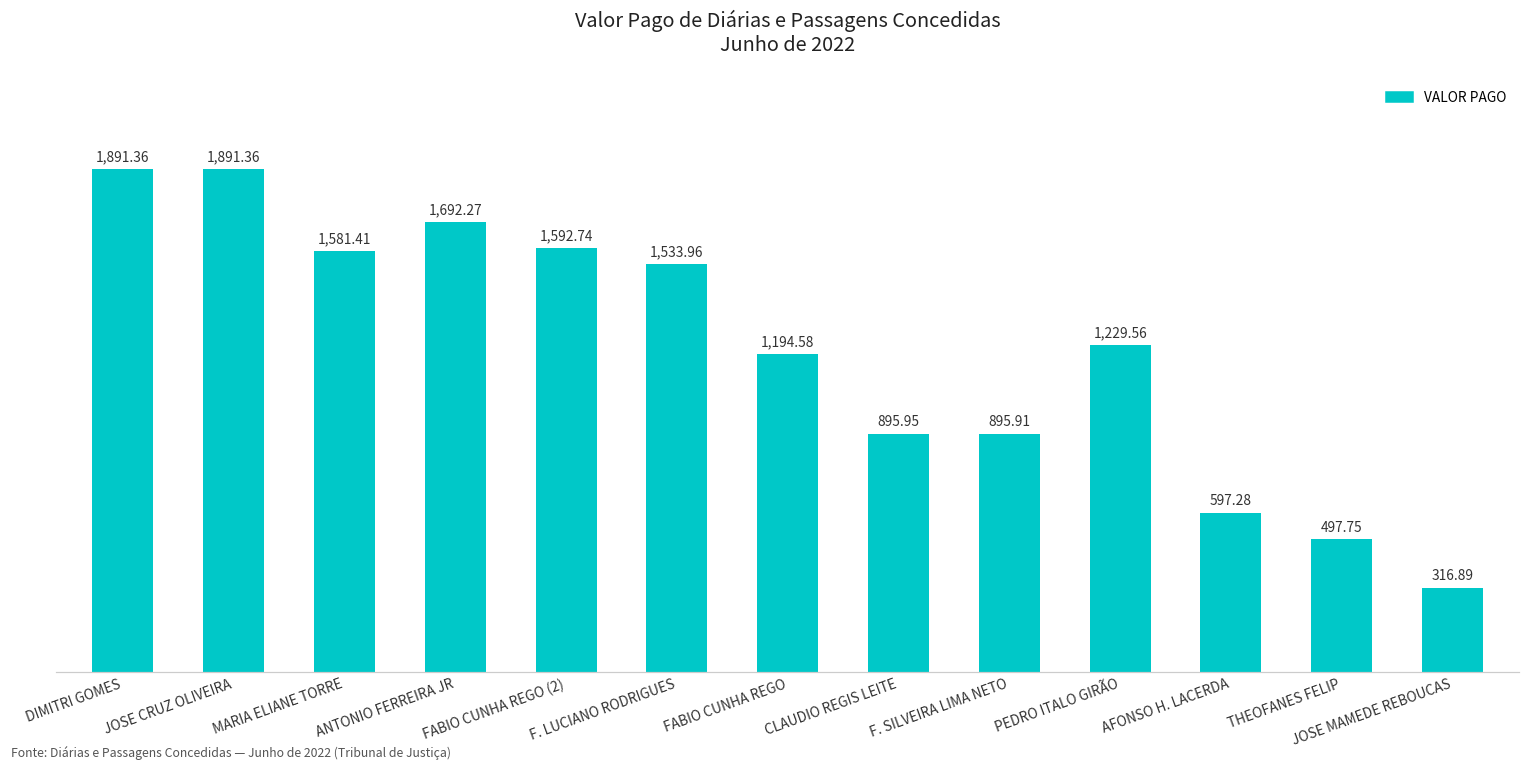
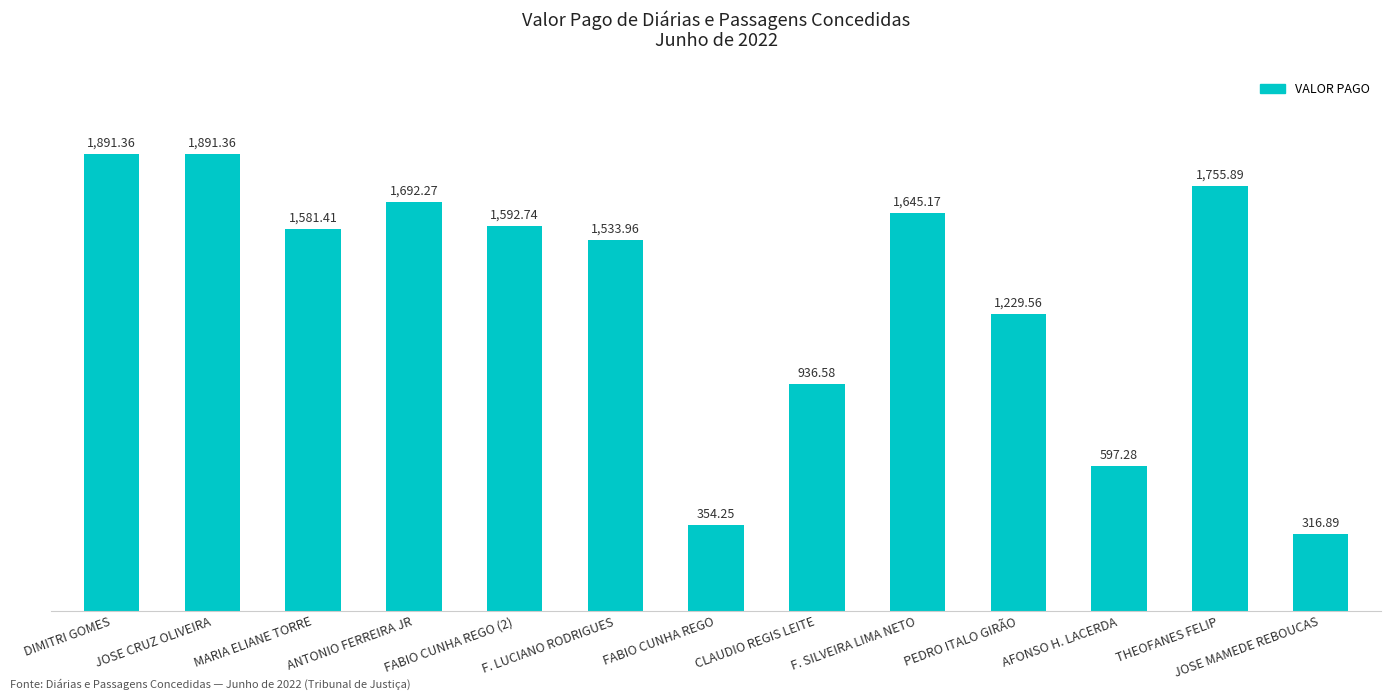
  {
    "DIMITRI GOMES": "1,891.36",
    "JOSE CRUZ OLIVEIRA": "1,891.36",
    "MARIA ELIANE TORRE": "1,581.41",
    "ANTONIO FERREIRA JR": "1,692.27",
    "FABIO CUNHA REGO (2)": "1,592.74",
    "F. LUCIANO RODRIGUES": "1,533.96",
-   "FABIO CUNHA REGO": "1,194.58",
-   "CLAUDIO REGIS LEITE": "895.95",
-   "F. SILVEIRA LIMA NETO": "895.91",
+   "FABIO CUNHA REGO": "354.25",
+   "CLAUDIO REGIS LEITE": "936.58",
+   "F. SILVEIRA LIMA NETO": "1,645.17",
    "PEDRO ITALO GIRÃO": "1,229.56",
    "AFONSO H. LACERDA": "597.28",
-   "THEOFANES FELIP": "497.75",
+   "THEOFANES FELIP": "1,755.89",
    "JOSE MAMEDE REBOUCAS": "316.89"
  }
